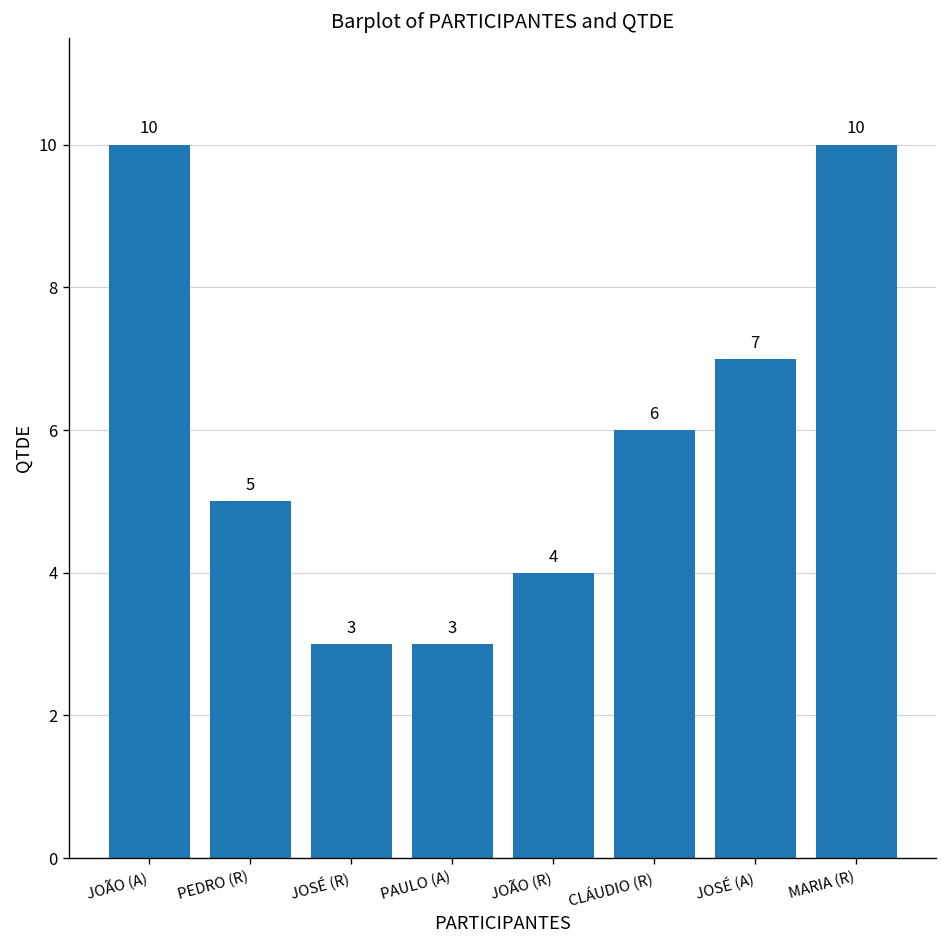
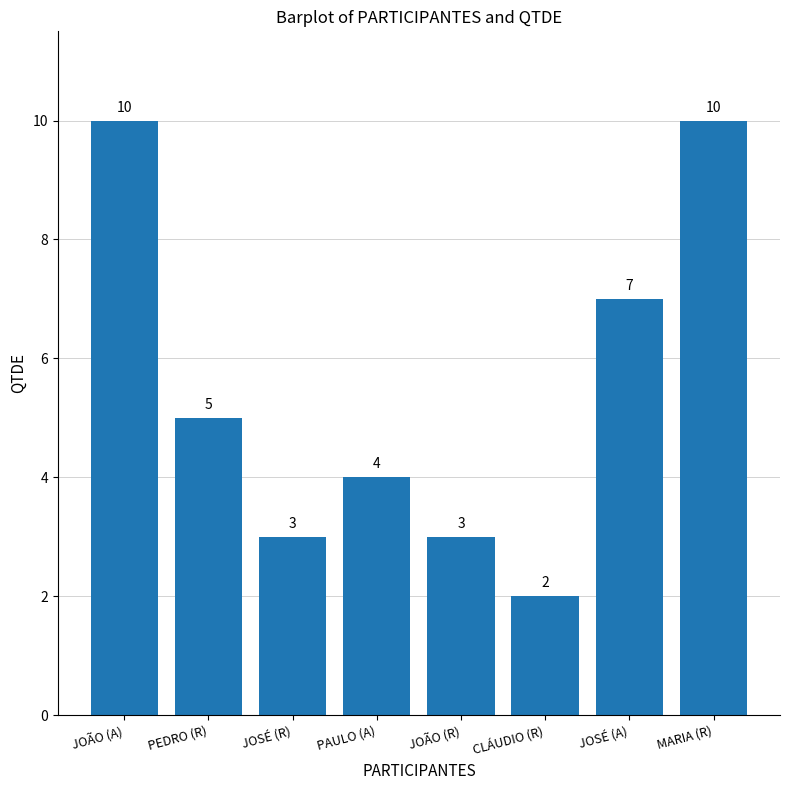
  {
    "JOÃO (A)": 10,
    "PEDRO (R)": 5,
    "JOSÉ (R)": 3,
-   "PAULO (A)": 3,
-   "JOÃO (R)": 4,
-   "CLÁUDIO (R)": 6,
+   "PAULO (A)": 4,
+   "JOÃO (R)": 3,
+   "CLÁUDIO (R)": 2,
    "JOSÉ (A)": 7,
    "MARIA (R)": 10
  }
